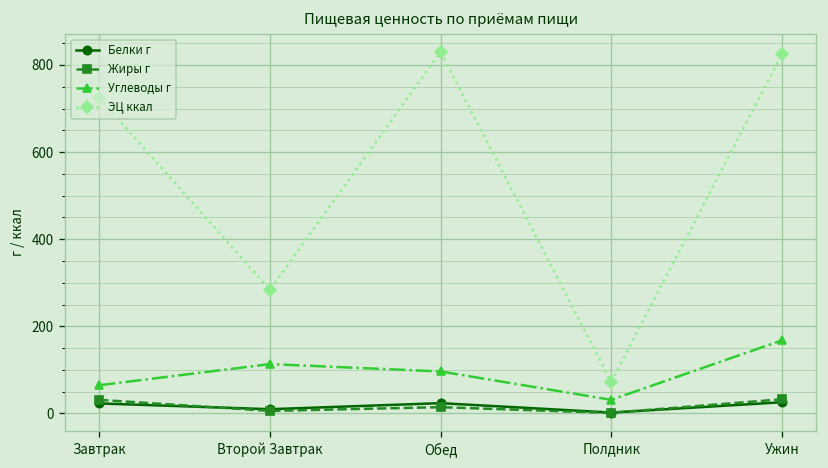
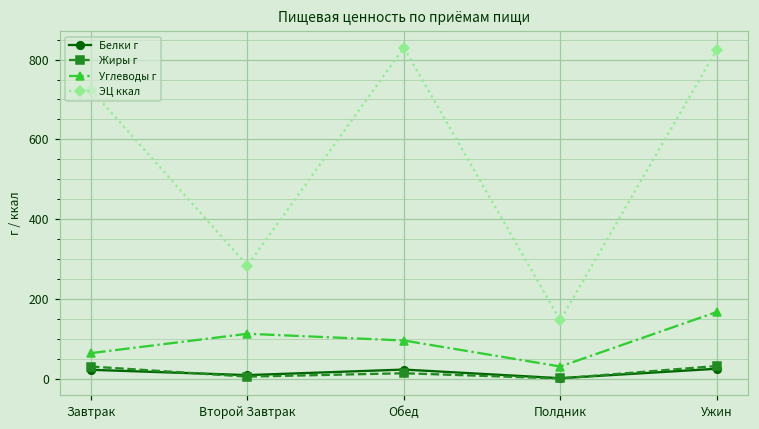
  {
    "Белки г": {
      "Завтрак": 20,
      "Обед": 20
    },
    "Жиры г": {
      "Завтрак": 30,
      "Обед": 10
    },
    "Углеводы г": {
      "Завтрак": 60,
      "Второй Завтрак": 110,
      "Обед": 100,
      "Полдник": 30,
      "Ужин": 170
    },
    "ЭЦ ккал": {
      "Второй Завтрак": 280,
      "Обед": 830,
-     "Полдник": 70,
+     "Полдник": 150,
      "Ужин": 820
    }
  }
